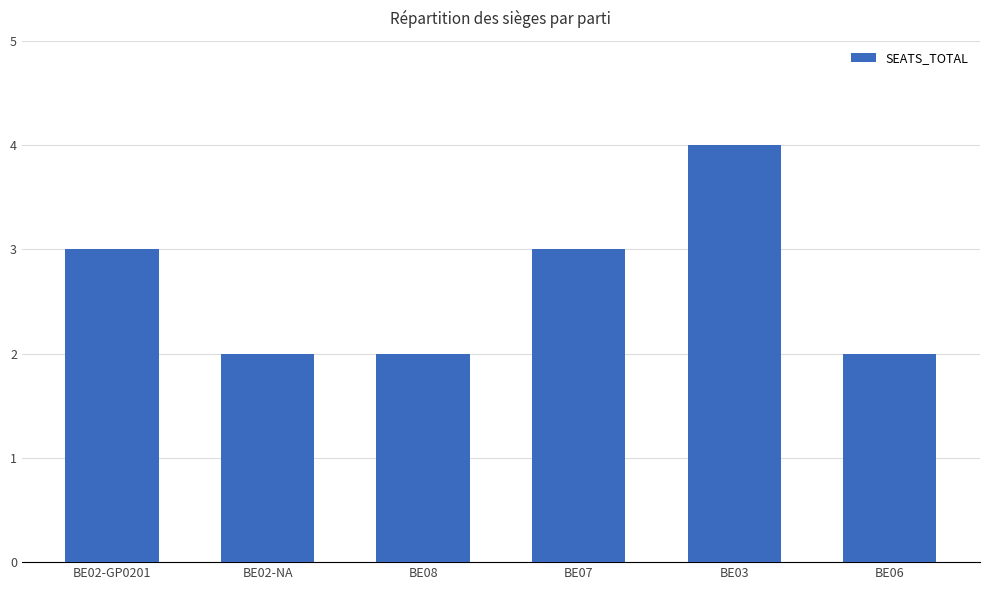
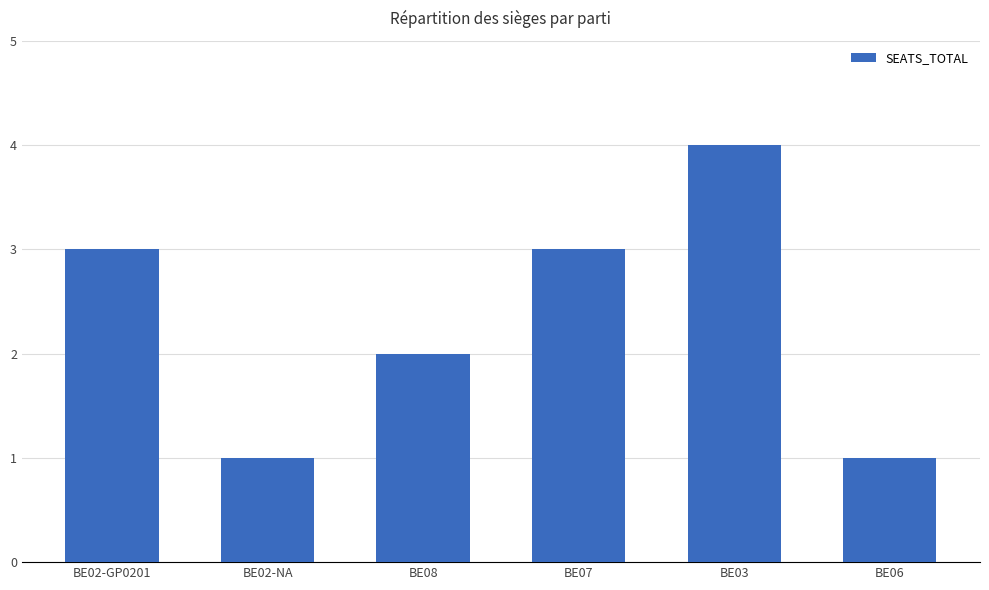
  {
    "BE02-GP0201": 3,
-   "BE02-NA": 2,
+   "BE02-NA": 1,
    "BE08": 2,
    "BE07": 3,
    "BE03": 4,
-   "BE06": 2
+   "BE06": 1
  }
